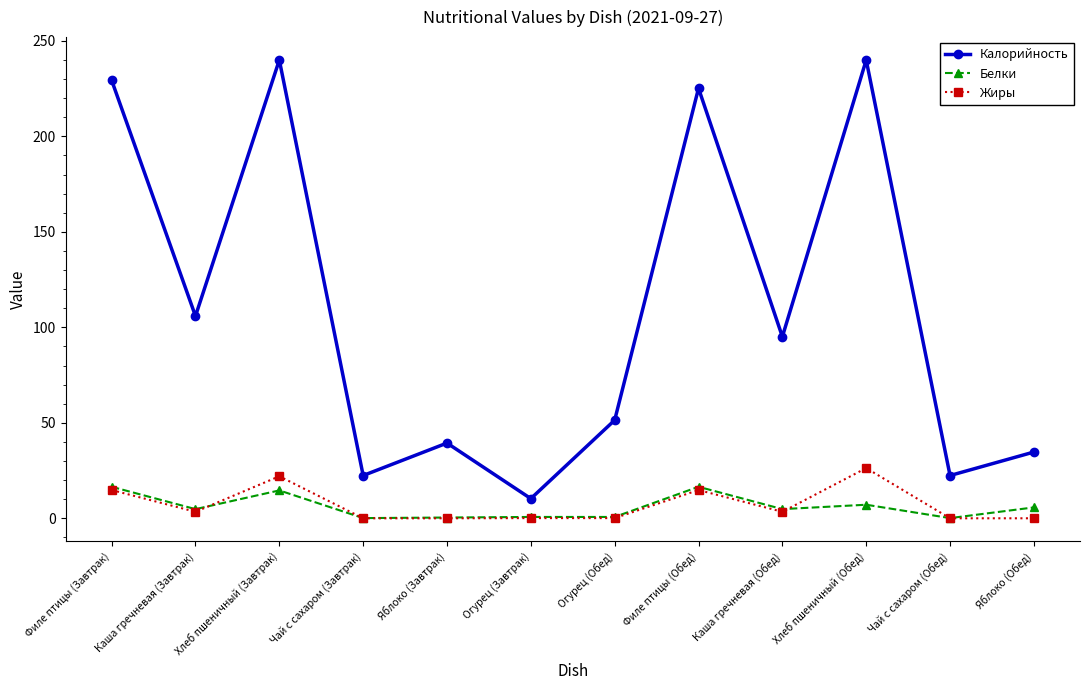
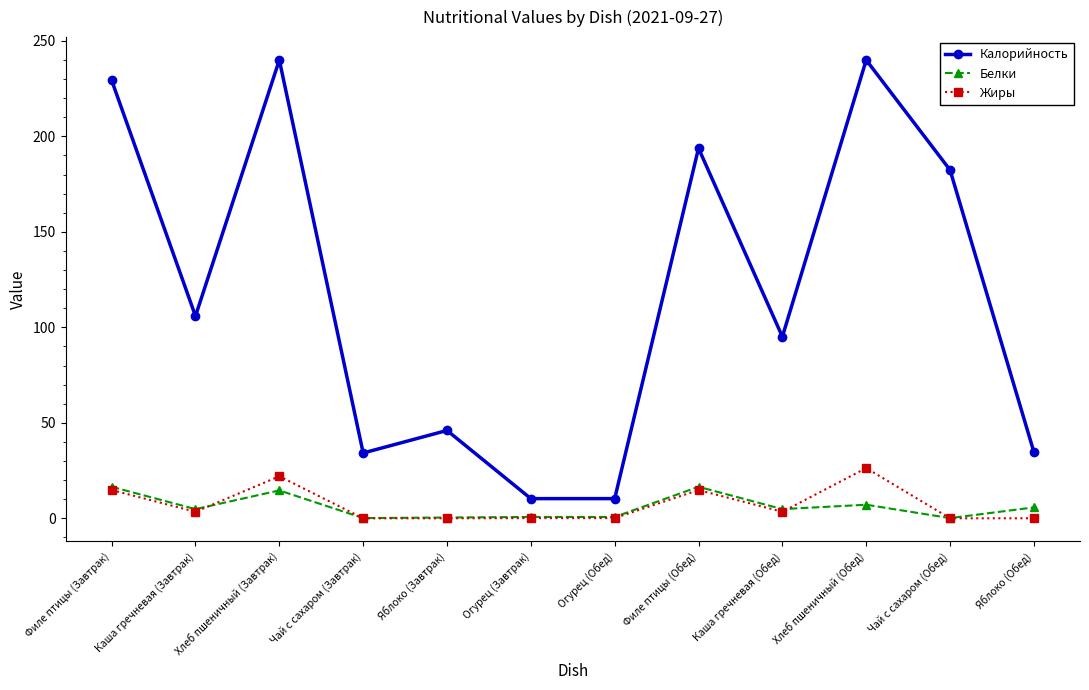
  {
    "Калорийность": {
      "Филе птицы (Завтрак)": 229,
      "Каша гречневая (Завтрак)": 106,
      "Хлеб пшеничный (Завтрак)": 240,
-     "Чай с сахаром (Завтрак)": 22,
-     "Яблоко (Завтрак)": 39,
+     "Чай с сахаром (Завтрак)": 34,
+     "Яблоко (Завтрак)": 46,
      "Огурец (Завтрак)": 10,
-     "Огурец (Обед)": 51,
-     "Филе птицы (Обед)": 225,
+     "Огурец (Обед)": 10,
+     "Филе птицы (Обед)": 194,
      "Каша гречневая (Обед)": 95,
      "Хлеб пшеничный (Обед)": 240,
-     "Чай с сахаром (Обед)": 22,
+     "Чай с сахаром (Обед)": 182,
      "Яблоко (Обед)": 35
    },
    "Белки": {
      "Филе птицы (Завтрак)": 17,
      "Каша гречневая (Завтрак)": 5,
      "Хлеб пшеничный (Завтрак)": 15,
      "Филе птицы (Обед)": 17,
      "Каша гречневая (Обед)": 5,
      "Хлеб пшеничный (Обед)": 7,
      "Яблоко (Обед)": 6
    },
    "Жиры": {
      "Филе птицы (Завтрак)": 15,
      "Каша гречневая (Завтрак)": 3,
      "Хлеб пшеничный (Завтрак)": 22,
      "Филе птицы (Обед)": 15,
      "Каша гречневая (Обед)": 3,
      "Хлеб пшеничный (Обед)": 26,
      "Яблоко (Обед)": 0
    }
  }
